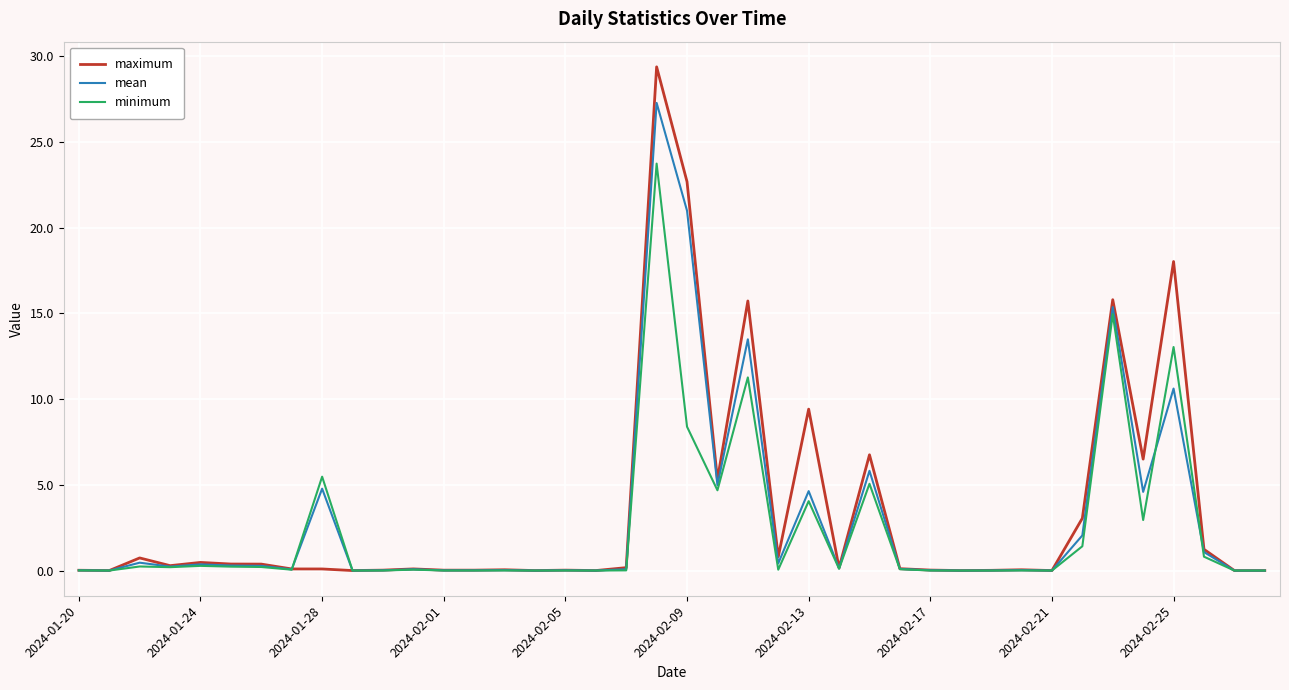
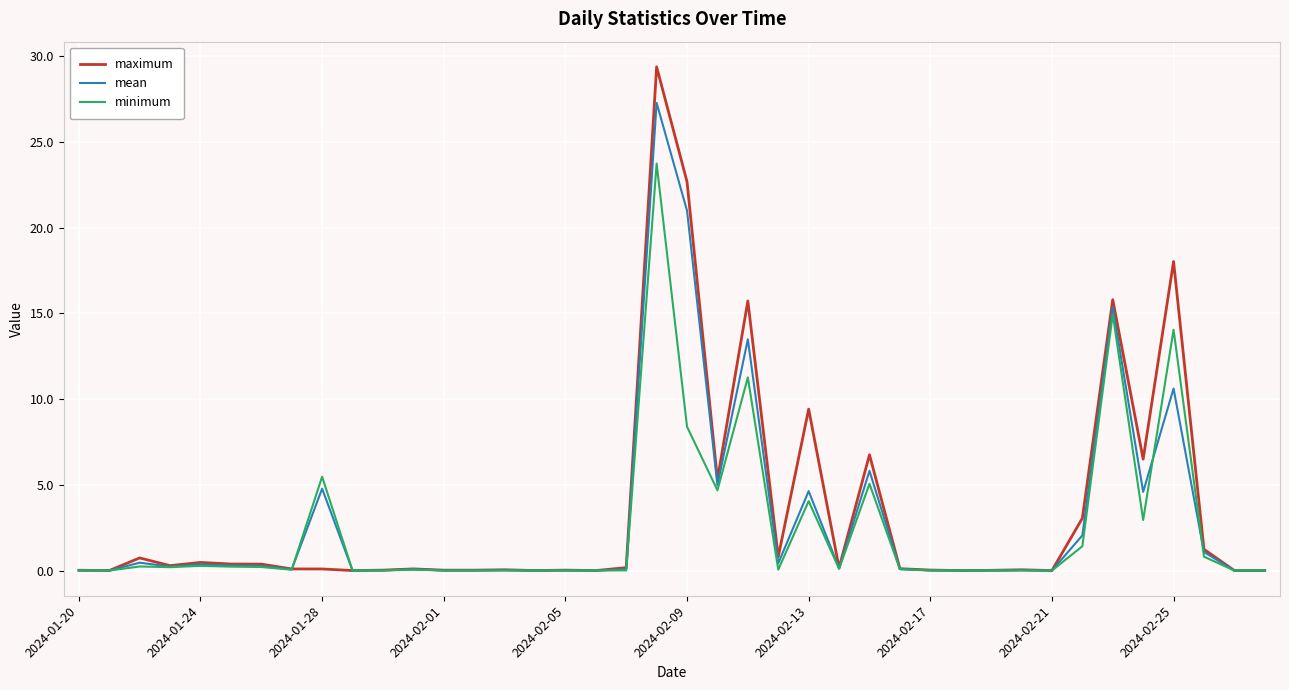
  {
    "maximum": {
      "2024-01-28": 0.1,
      "2024-02-09": 22.7,
      "2024-02-13": 9.4,
      "2024-02-25": 18.0
    },
    "mean": {
      "2024-01-28": 4.8,
      "2024-02-09": 21.0,
      "2024-02-13": 4.6,
      "2024-02-25": 10.6
    },
    "minimum": {
      "2024-01-28": 5.5,
      "2024-02-09": 8.4,
      "2024-02-13": 4.0,
-     "2024-02-25": 13.0
+     "2024-02-25": 14.0
    }
  }
